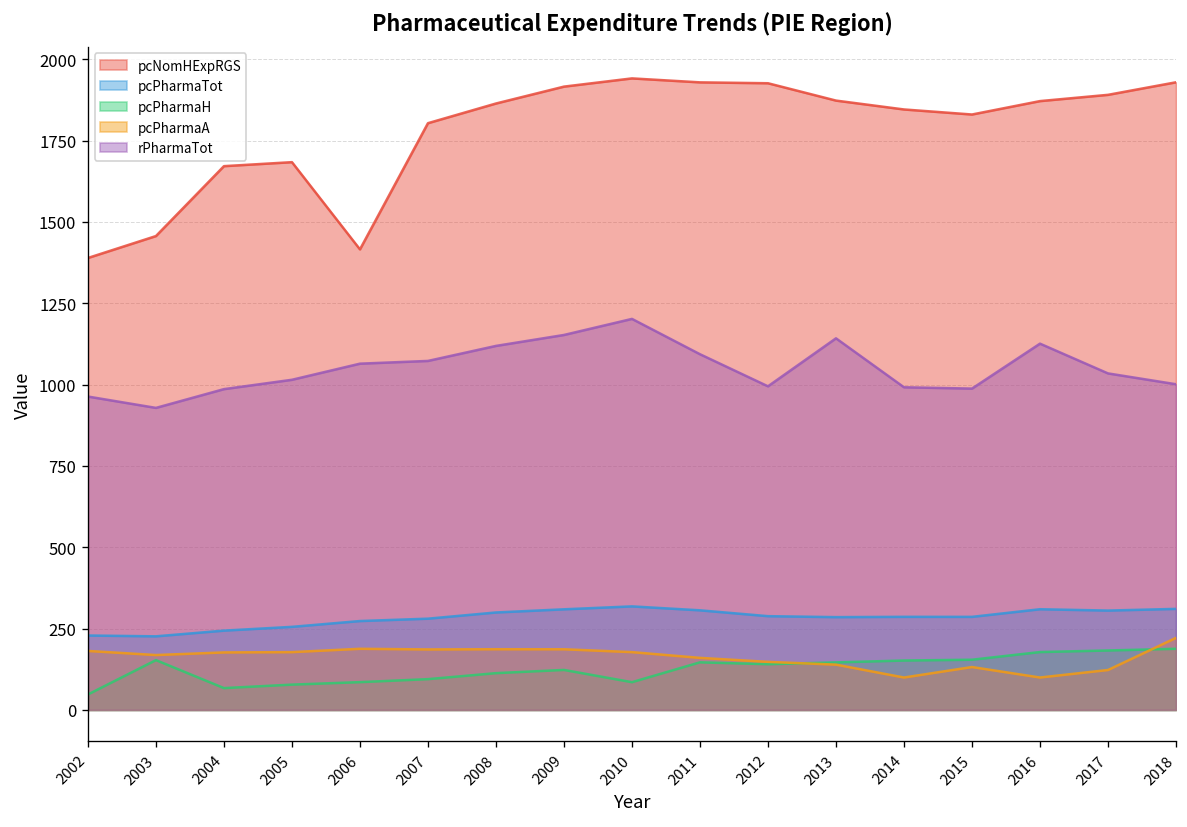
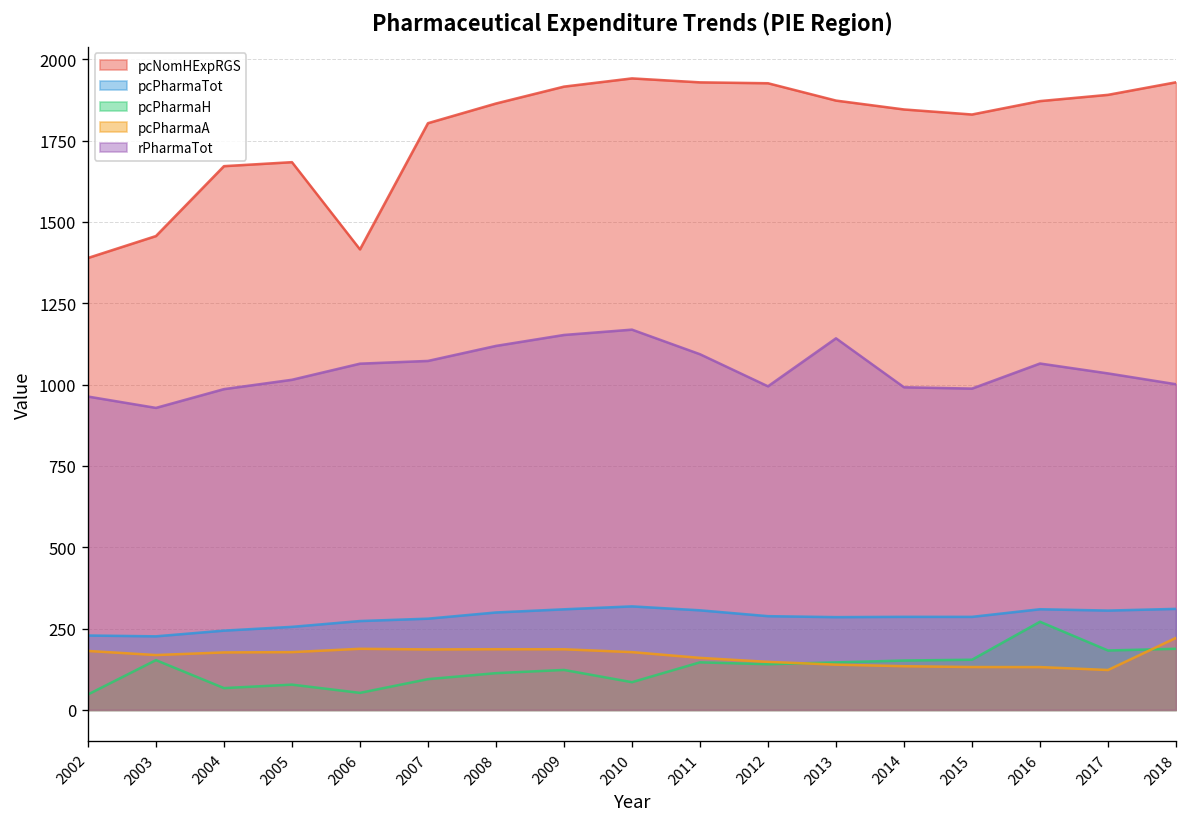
  {
    "pcNomHExpRGS": {
      "2002": 1390,
      "2003": 1460,
      "2004": 1670,
      "2005": 1680,
      "2006": 1420,
      "2007": 1800,
      "2008": 1860,
      "2009": 1920,
      "2010": 1940,
      "2011": 1930,
      "2012": 1930,
      "2013": 1870,
      "2014": 1850,
      "2015": 1830,
      "2016": 1870,
      "2017": 1890,
      "2018": 1930
    },
    "pcPharmaTot": {
      "2002": 230,
      "2003": 230,
      "2004": 240,
      "2005": 260,
      "2006": 270,
      "2007": 280,
      "2008": 300,
      "2009": 310,
      "2010": 320,
      "2011": 310,
      "2012": 290,
      "2013": 290,
      "2014": 290,
      "2015": 290,
      "2016": 310,
      "2017": 310,
      "2018": 310
    },
    "pcPharmaH": {
      "2002": 50,
      "2003": 150,
      "2004": 70,
      "2005": 80,
-     "2006": 90,
+     "2006": 50,
      "2007": 90,
      "2008": 110,
      "2009": 120,
      "2010": 90,
      "2011": 150,
      "2014": 150,
      "2015": 150,
-     "2016": 180,
+     "2016": 270,
      "2017": 180,
      "2018": 190
    },
    "pcPharmaA": {
      "2002": 180,
      "2003": 170,
      "2004": 180,
      "2005": 180,
      "2006": 190,
      "2007": 190,
      "2008": 190,
      "2009": 190,
      "2010": 180,
      "2011": 160,
-     "2014": 100,
+     "2014": 130,
      "2015": 130,
-     "2016": 100,
+     "2016": 130,
      "2017": 120,
      "2018": 220
    },
    "rPharmaTot": {
      "2002": 960,
      "2003": 930,
      "2004": 990,
      "2005": 1010,
      "2006": 1060,
      "2007": 1070,
      "2008": 1120,
      "2009": 1150,
-     "2010": 1200,
+     "2010": 1170,
      "2011": 1090,
      "2012": 990,
      "2013": 1140,
      "2014": 990,
      "2015": 990,
-     "2016": 1130,
+     "2016": 1060,
      "2017": 1030,
      "2018": 1000
    }
  }
